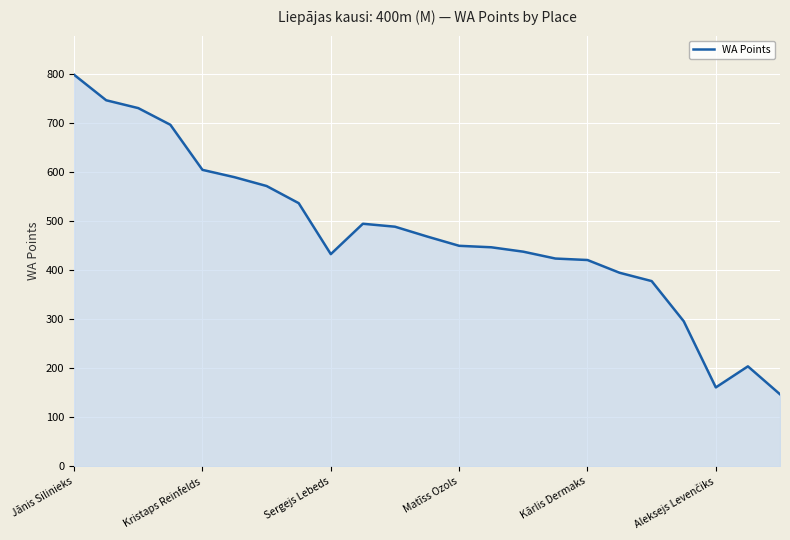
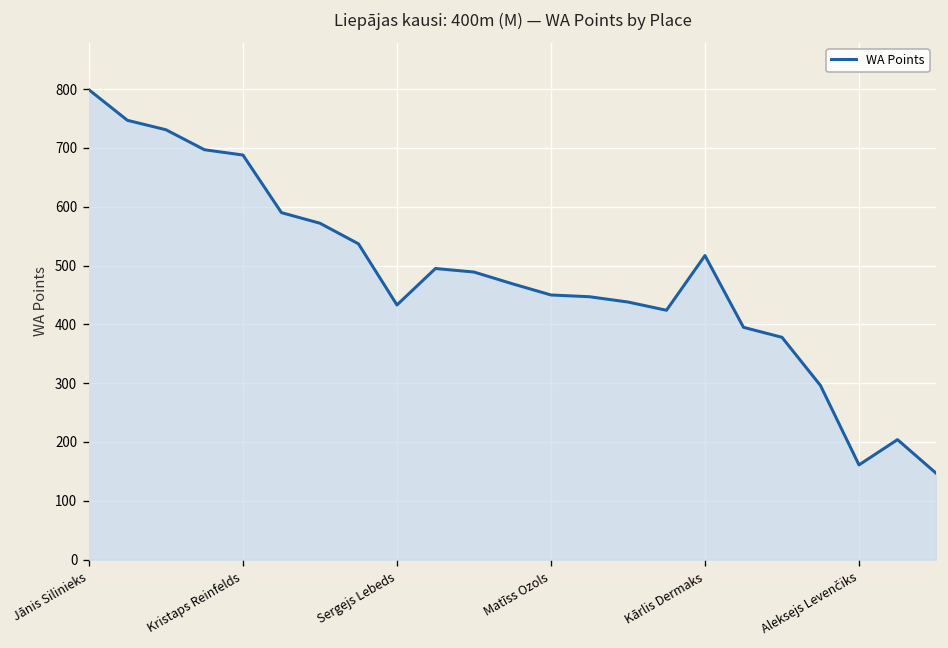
  {
    "Jānis Silinieks": 800,
-   "Kristaps Reinfelds": 610,
+   "Kristaps Reinfelds": 690,
    "Sergejs Lebeds": 430,
    "Matīss Ozols": 450,
-   "Kārlis Dermaks": 420,
+   "Kārlis Dermaks": 520,
    "Aleksejs Levenčiks": 160
  }
